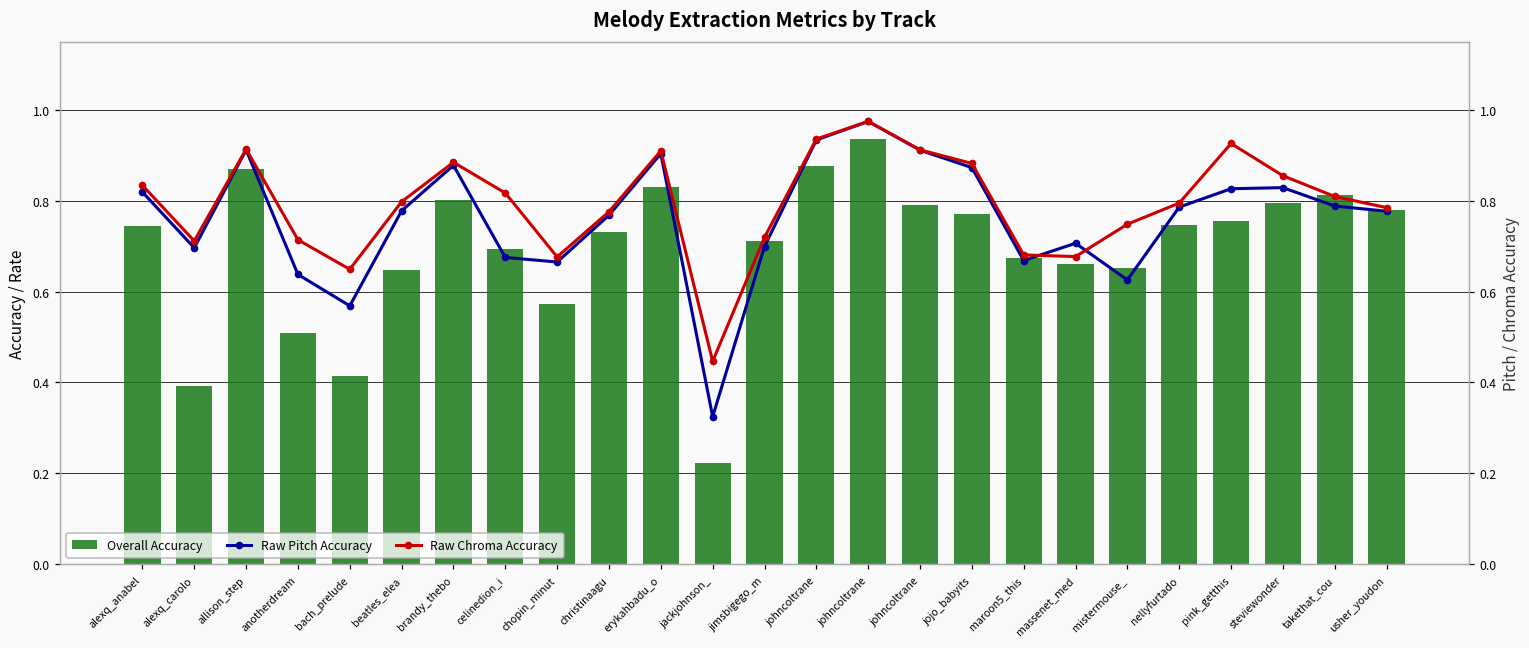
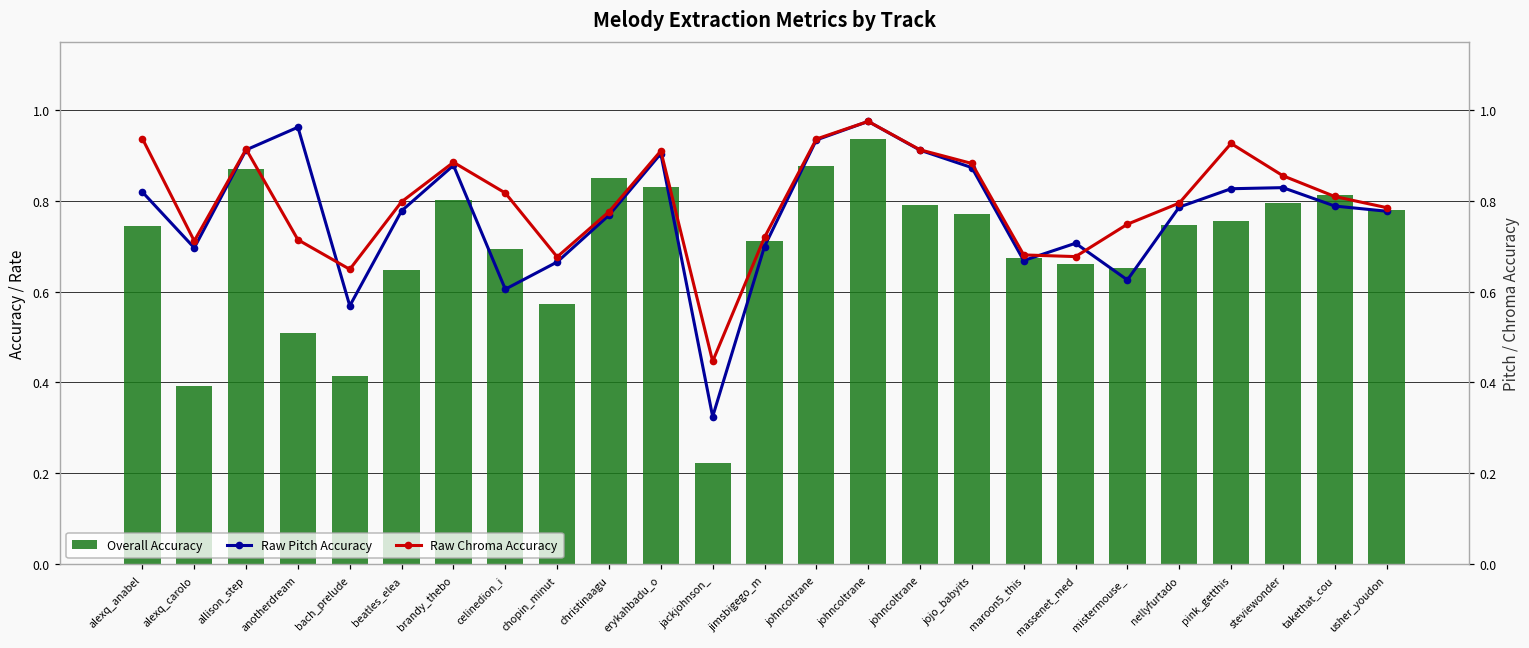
  {
    "Overall Accuracy": {
      "alexq_anabel": 0.74,
      "alexq_carolo": 0.39,
      "allison_step": 0.87,
      "anotherdream": 0.51,
      "bach_prelude": 0.41,
      "beatles_elea": 0.65,
      "brandy_thebo": 0.80,
      "celinedion_i": 0.69,
      "chopin_minut": 0.57,
-     "christinaagu": 0.73,
+     "christinaagu": 0.85,
      "erykahbadu_o": 0.83,
      "jackjohnson_": 0.22,
      "jimsbigego_m": 0.71,
      "jojo_babyits": 0.77,
      "maroon5_this": 0.67,
      "massenet_med": 0.66,
      "mistermouse_": 0.65,
      "nellyfurtado": 0.75,
      "pink_getthis": 0.76,
      "steviewonder": 0.79,
      "takethat_cou": 0.81,
      "usher_youdon": 0.78
    },
    "Raw Pitch Accuracy": {
      "alexq_anabel": 0.82,
      "alexq_carolo": 0.70,
-     "anotherdream": 0.64,
+     "anotherdream": 0.96,
      "bach_prelude": 0.57,
      "beatles_elea": 0.78,
      "brandy_thebo": 0.88,
-     "celinedion_i": 0.68,
+     "celinedion_i": 0.61,
      "chopin_minut": 0.67,
      "christinaagu": 0.77,
      "jackjohnson_": 0.32,
      "jimsbigego_m": 0.70,
      "jojo_babyits": 0.87,
      "maroon5_this": 0.67,
      "massenet_med": 0.71,
      "mistermouse_": 0.63,
      "nellyfurtado": 0.79,
      "pink_getthis": 0.83,
      "steviewonder": 0.83,
      "takethat_cou": 0.79,
      "usher_youdon": 0.78
    },
    "Raw Chroma Accuracy": {
-     "alexq_anabel": 0.83,
+     "alexq_anabel": 0.94,
      "alexq_carolo": 0.71,
      "anotherdream": 0.71,
      "bach_prelude": 0.65,
      "beatles_elea": 0.80,
      "brandy_thebo": 0.88,
      "celinedion_i": 0.82,
      "chopin_minut": 0.68,
      "christinaagu": 0.78,
      "jackjohnson_": 0.45,
      "jimsbigego_m": 0.72,
      "jojo_babyits": 0.88,
      "maroon5_this": 0.68,
      "massenet_med": 0.68,
      "mistermouse_": 0.75,
      "nellyfurtado": 0.79,
      "pink_getthis": 0.93,
      "steviewonder": 0.86,
      "takethat_cou": 0.81,
      "usher_youdon": 0.78
    }
  }
